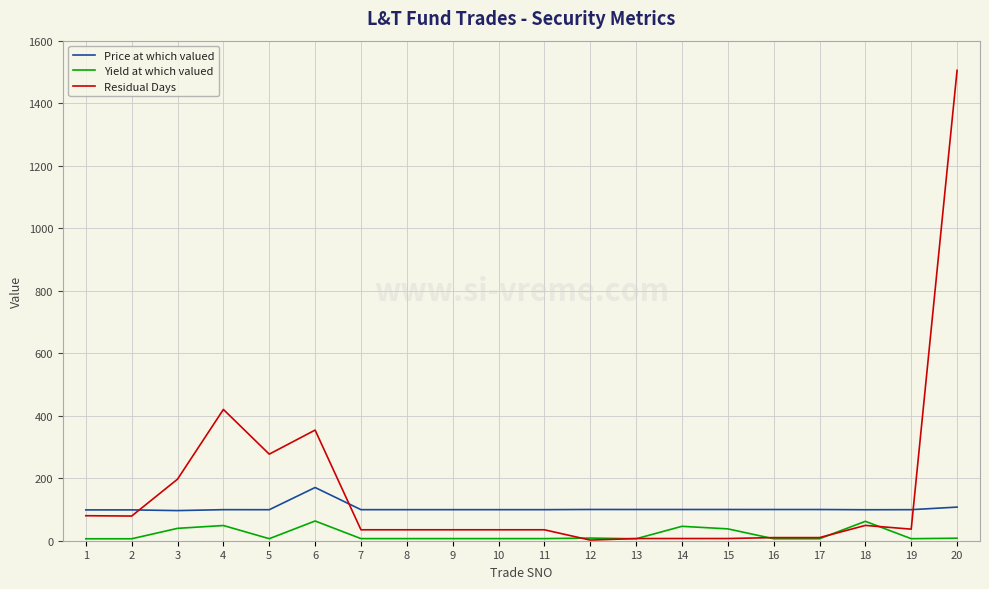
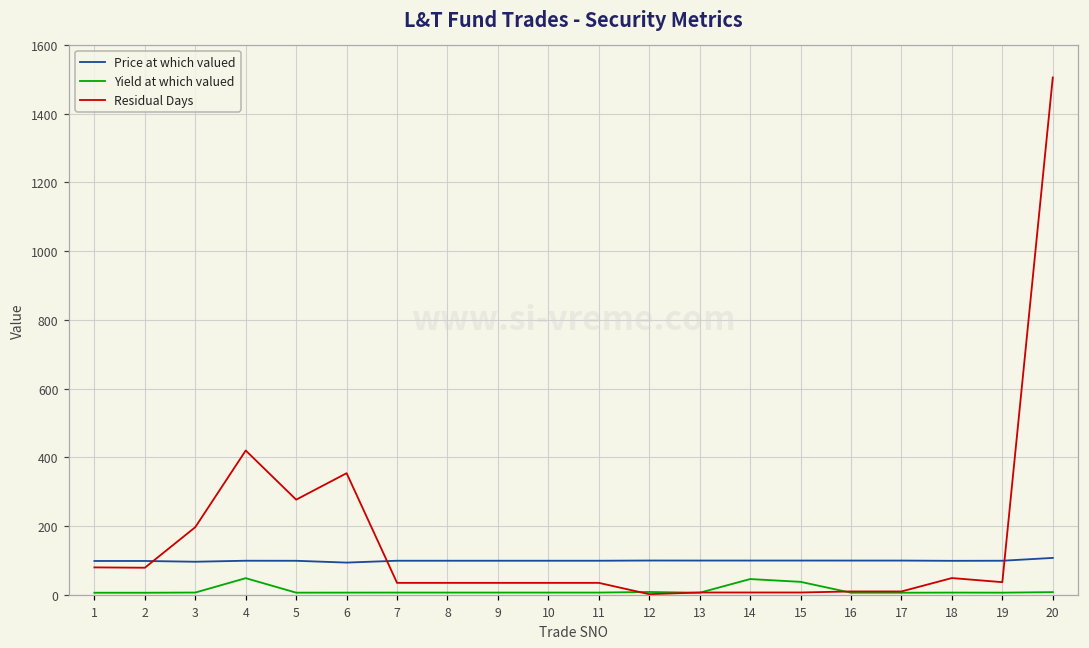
  {
    "Price at which valued": {
      "1": 100,
      "2": 100,
      "3": 100,
      "4": 100,
      "5": 100,
-     "6": 170,
+     "6": 90,
      "7": 100,
      "8": 100,
      "9": 100,
      "10": 100,
      "11": 100,
      "12": 100,
      "13": 100,
      "14": 100,
      "15": 100,
      "16": 100,
      "17": 100,
      "18": 100,
      "19": 100,
      "20": 110
    },
    "Yield at which valued": {
      "1": 10,
      "2": 10,
-     "3": 40,
+     "3": 10,
      "4": 50,
      "5": 10,
-     "6": 60,
+     "6": 10,
      "7": 10,
      "8": 10,
      "9": 10,
      "10": 10,
      "11": 10,
      "14": 50,
      "15": 40,
-     "18": 60,
+     "18": 10,
      "19": 10,
      "20": 10
    },
    "Residual Days": {
      "1": 80,
      "2": 80,
      "3": 200,
      "4": 420,
      "5": 280,
      "6": 350,
      "7": 40,
      "8": 40,
      "9": 40,
      "10": 40,
      "11": 40,
      "14": 10,
      "15": 10,
      "18": 50,
      "19": 40,
      "20": 1510
    }
  }
